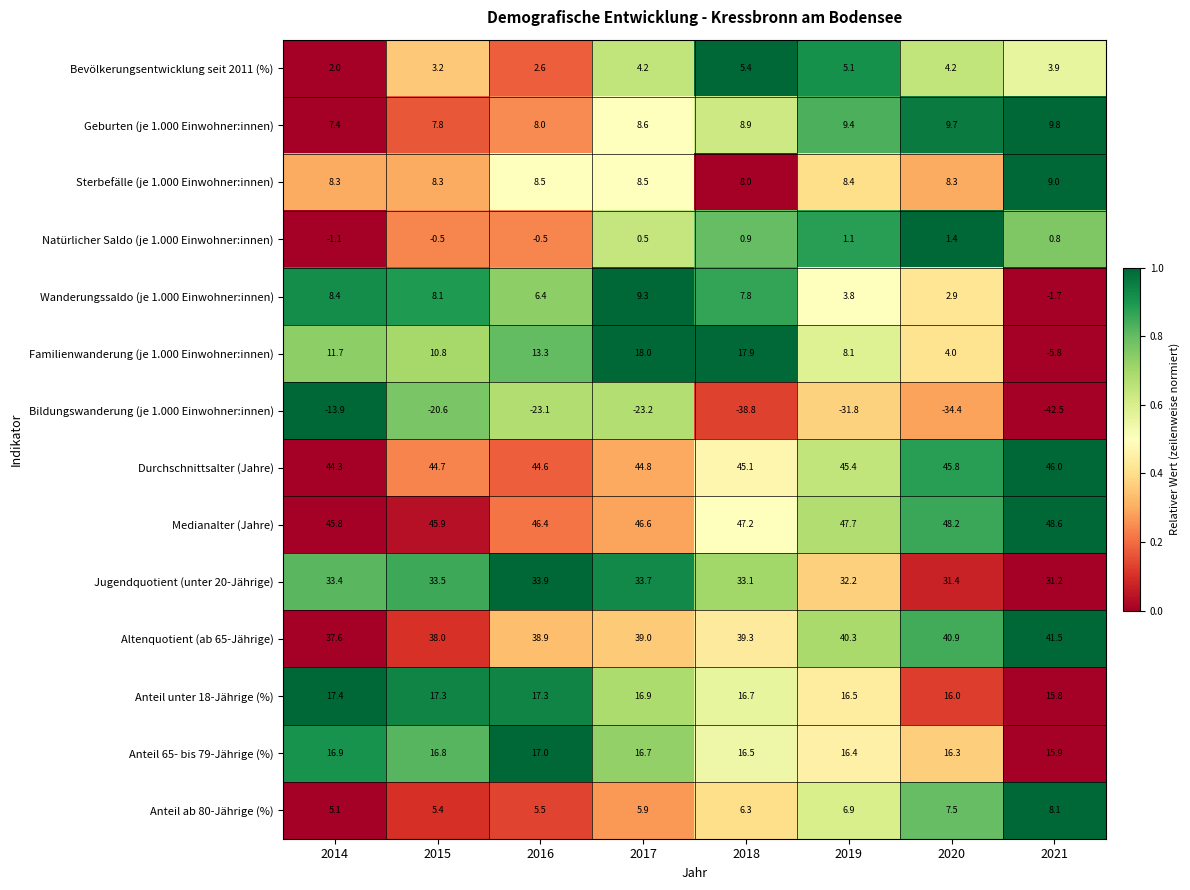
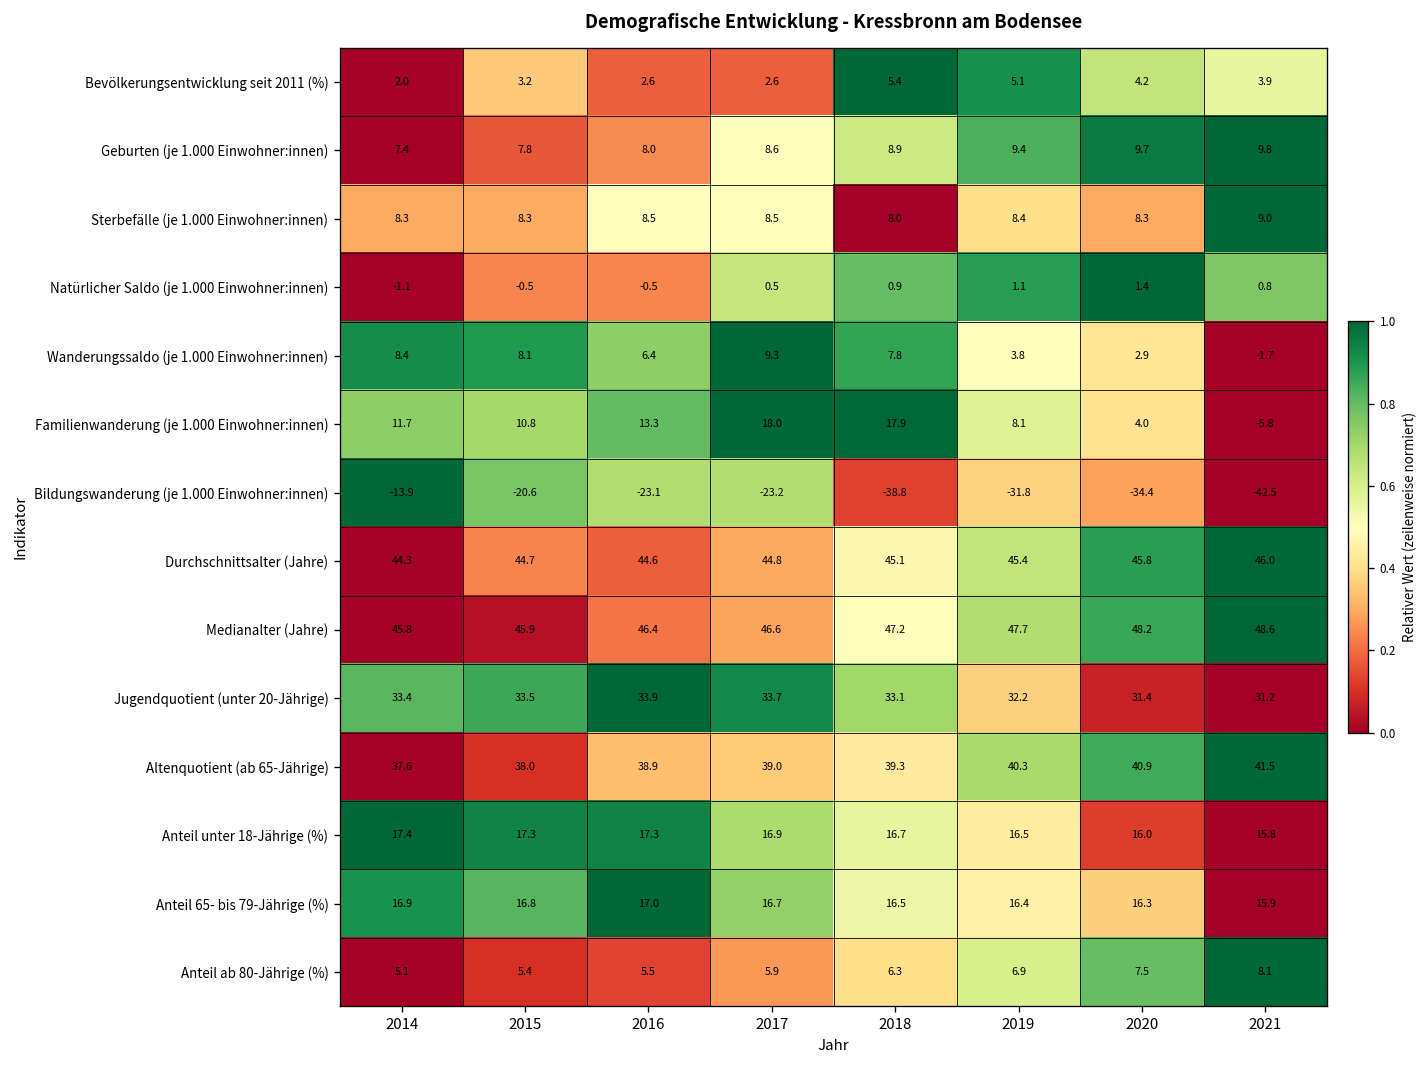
  {
    "Bevölkerungsentwicklung seit 2011 (%)": {
      "2014": 2.0,
      "2015": 3.2,
      "2016": 2.6,
-     "2017": 4.2,
+     "2017": 2.6,
      "2018": 5.4,
      "2019": 5.1,
      "2020": 4.2,
      "2021": 3.9
    },
    "Geburten (je 1.000 Einwohner:innen)": {
      "2014": 7.4,
      "2015": 7.8,
      "2016": 8.0,
      "2017": 8.6,
      "2018": 8.9,
      "2019": 9.4,
      "2020": 9.7,
      "2021": 9.8
    },
    "Sterbefälle (je 1.000 Einwohner:innen)": {
      "2014": 8.3,
      "2015": 8.3,
      "2016": 8.5,
      "2017": 8.5,
      "2018": 8.0,
      "2019": 8.4,
      "2020": 8.3,
      "2021": 9.0
    },
    "Natürlicher Saldo (je 1.000 Einwohner:innen)": {
      "2014": -1.1,
      "2015": -0.5,
      "2016": -0.5,
      "2017": 0.5,
      "2018": 0.9,
      "2019": 1.1,
      "2020": 1.4,
      "2021": 0.8
    },
    "Wanderungssaldo (je 1.000 Einwohner:innen)": {
      "2014": 8.4,
      "2015": 8.1,
      "2016": 6.4,
      "2017": 9.3,
      "2018": 7.8,
      "2019": 3.8,
      "2020": 2.9,
      "2021": -1.7
    },
    "Familienwanderung (je 1.000 Einwohner:innen)": {
      "2014": 11.7,
      "2015": 10.8,
      "2016": 13.3,
      "2017": 18.0,
      "2018": 17.9,
      "2019": 8.1,
      "2020": 4.0,
      "2021": -5.8
    },
    "Bildungswanderung (je 1.000 Einwohner:innen)": {
      "2014": -13.9,
      "2015": -20.6,
      "2016": -23.1,
      "2017": -23.2,
      "2018": -38.8,
      "2019": -31.8,
      "2020": -34.4,
      "2021": -42.5
    },
    "Durchschnittsalter (Jahre)": {
      "2014": 44.3,
      "2015": 44.7,
      "2016": 44.6,
      "2017": 44.8,
      "2018": 45.1,
      "2019": 45.4,
      "2020": 45.8,
      "2021": 46.0
    },
    "Medianalter (Jahre)": {
      "2014": 45.8,
      "2015": 45.9,
      "2016": 46.4,
      "2017": 46.6,
      "2018": 47.2,
      "2019": 47.7,
      "2020": 48.2,
      "2021": 48.6
    },
    "Jugendquotient (unter 20-Jährige)": {
      "2014": 33.4,
      "2015": 33.5,
      "2016": 33.9,
      "2017": 33.7,
      "2018": 33.1,
      "2019": 32.2,
      "2020": 31.4,
      "2021": 31.2
    },
    "Altenquotient (ab 65-Jährige)": {
      "2014": 37.6,
      "2015": 38.0,
      "2016": 38.9,
      "2017": 39.0,
      "2018": 39.3,
      "2019": 40.3,
      "2020": 40.9,
      "2021": 41.5
    },
    "Anteil unter 18-Jährige (%)": {
      "2014": 17.4,
      "2015": 17.3,
      "2016": 17.3,
      "2017": 16.9,
      "2018": 16.7,
      "2019": 16.5,
      "2020": 16.0,
      "2021": 15.8
    },
    "Anteil 65- bis 79-Jährige (%)": {
      "2014": 16.9,
      "2015": 16.8,
      "2016": 17.0,
      "2017": 16.7,
      "2018": 16.5,
      "2019": 16.4,
      "2020": 16.3,
      "2021": 15.9
    },
    "Anteil ab 80-Jährige (%)": {
      "2014": 5.1,
      "2015": 5.4,
      "2016": 5.5,
      "2017": 5.9,
      "2018": 6.3,
      "2019": 6.9,
      "2020": 7.5,
      "2021": 8.1
    }
  }
